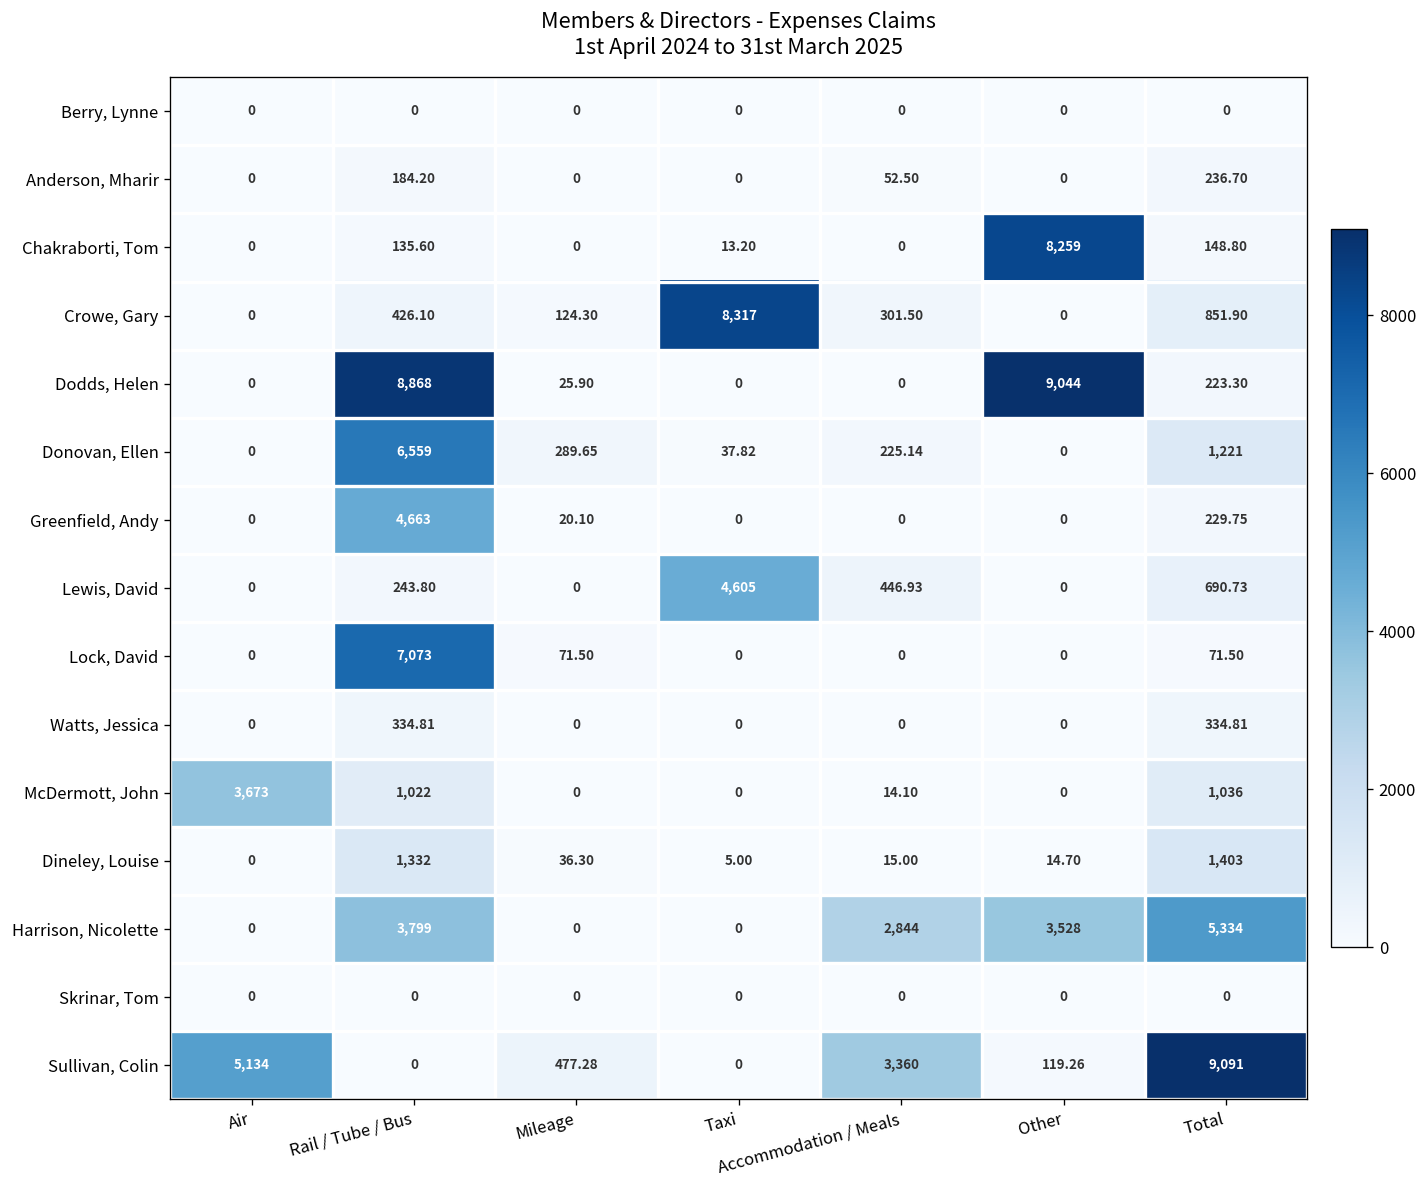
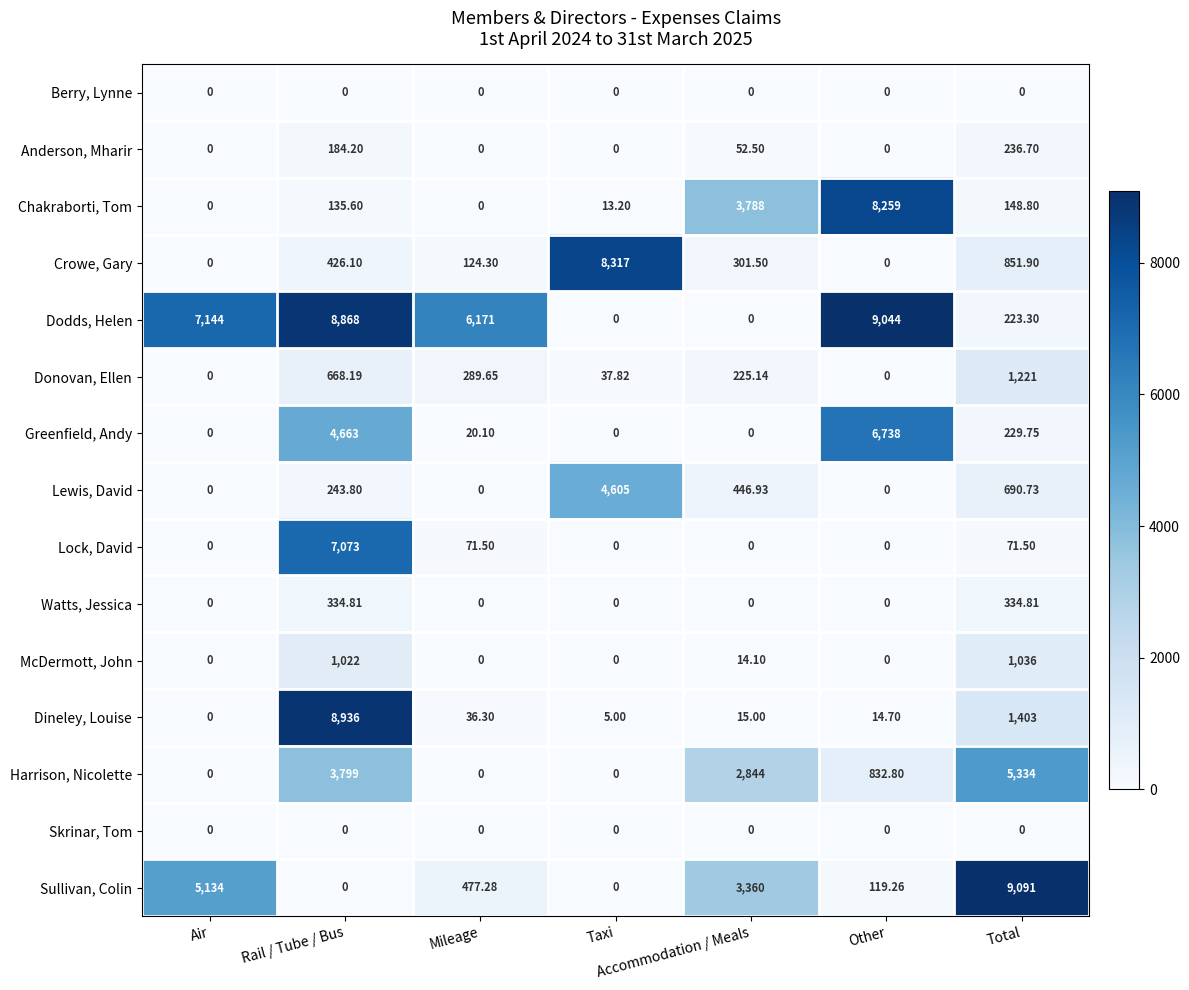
  {
    "Berry, Lynne": {
      "Air": "0",
      "Rail / Tube / Bus": "0",
      "Mileage": "0",
      "Taxi": "0",
      "Accommodation / Meals": "0",
      "Other": "0",
      "Total": "0"
    },
    "Anderson, Mharir": {
      "Air": "0",
      "Rail / Tube / Bus": "184.20",
      "Mileage": "0",
      "Taxi": "0",
      "Accommodation / Meals": "52.50",
      "Other": "0",
      "Total": "236.70"
    },
    "Chakraborti, Tom": {
      "Air": "0",
      "Rail / Tube / Bus": "135.60",
      "Mileage": "0",
      "Taxi": "13.20",
-     "Accommodation / Meals": "0",
+     "Accommodation / Meals": "3,788",
      "Other": "8,259",
      "Total": "148.80"
    },
    "Crowe, Gary": {
      "Air": "0",
      "Rail / Tube / Bus": "426.10",
      "Mileage": "124.30",
      "Taxi": "8,317",
      "Accommodation / Meals": "301.50",
      "Other": "0",
      "Total": "851.90"
    },
    "Dodds, Helen": {
-     "Air": "0",
+     "Air": "7,144",
      "Rail / Tube / Bus": "8,868",
-     "Mileage": "25.90",
+     "Mileage": "6,171",
      "Taxi": "0",
      "Accommodation / Meals": "0",
      "Other": "9,044",
      "Total": "223.30"
    },
    "Donovan, Ellen": {
      "Air": "0",
-     "Rail / Tube / Bus": "6,559",
+     "Rail / Tube / Bus": "668.19",
      "Mileage": "289.65",
      "Taxi": "37.82",
      "Accommodation / Meals": "225.14",
      "Other": "0",
      "Total": "1,221"
    },
    "Greenfield, Andy": {
      "Air": "0",
      "Rail / Tube / Bus": "4,663",
      "Mileage": "20.10",
      "Taxi": "0",
      "Accommodation / Meals": "0",
-     "Other": "0",
+     "Other": "6,738",
      "Total": "229.75"
    },
    "Lewis, David": {
      "Air": "0",
      "Rail / Tube / Bus": "243.80",
      "Mileage": "0",
      "Taxi": "4,605",
      "Accommodation / Meals": "446.93",
      "Other": "0",
      "Total": "690.73"
    },
    "Lock, David": {
      "Air": "0",
      "Rail / Tube / Bus": "7,073",
      "Mileage": "71.50",
      "Taxi": "0",
      "Accommodation / Meals": "0",
      "Other": "0",
      "Total": "71.50"
    },
    "Watts, Jessica": {
      "Air": "0",
      "Rail / Tube / Bus": "334.81",
      "Mileage": "0",
      "Taxi": "0",
      "Accommodation / Meals": "0",
      "Other": "0",
      "Total": "334.81"
    },
    "McDermott, John": {
-     "Air": "3,673",
+     "Air": "0",
      "Rail / Tube / Bus": "1,022",
      "Mileage": "0",
      "Taxi": "0",
      "Accommodation / Meals": "14.10",
      "Other": "0",
      "Total": "1,036"
    },
    "Dineley, Louise": {
      "Air": "0",
-     "Rail / Tube / Bus": "1,332",
+     "Rail / Tube / Bus": "8,936",
      "Mileage": "36.30",
      "Taxi": "5.00",
      "Accommodation / Meals": "15.00",
      "Other": "14.70",
      "Total": "1,403"
    },
    "Harrison, Nicolette": {
      "Air": "0",
      "Rail / Tube / Bus": "3,799",
      "Mileage": "0",
      "Taxi": "0",
      "Accommodation / Meals": "2,844",
-     "Other": "3,528",
+     "Other": "832.80",
      "Total": "5,334"
    },
    "Skrinar, Tom": {
      "Air": "0",
      "Rail / Tube / Bus": "0",
      "Mileage": "0",
      "Taxi": "0",
      "Accommodation / Meals": "0",
      "Other": "0",
      "Total": "0"
    },
    "Sullivan, Colin": {
      "Air": "5,134",
      "Rail / Tube / Bus": "0",
      "Mileage": "477.28",
      "Taxi": "0",
      "Accommodation / Meals": "3,360",
      "Other": "119.26",
      "Total": "9,091"
    }
  }
